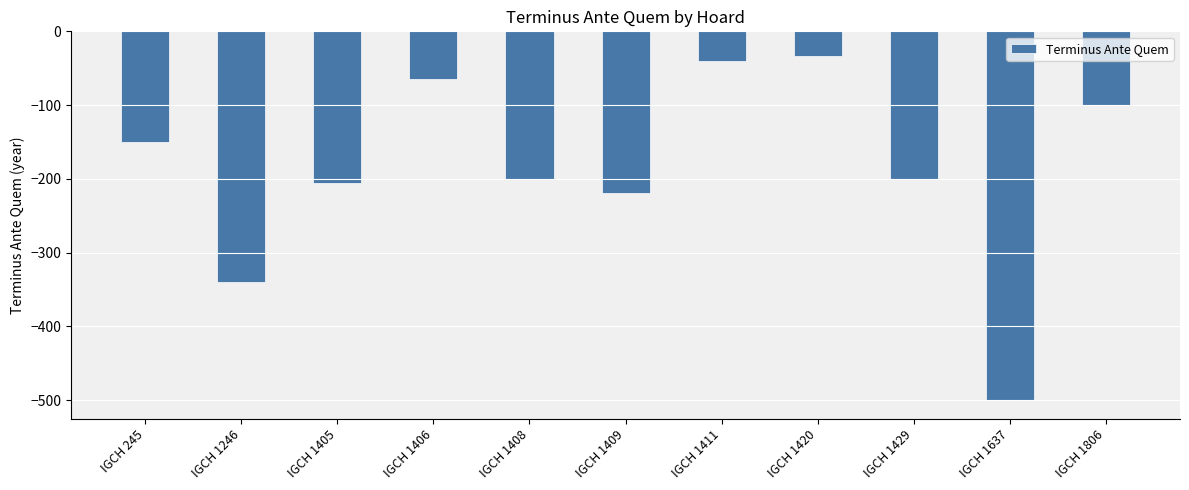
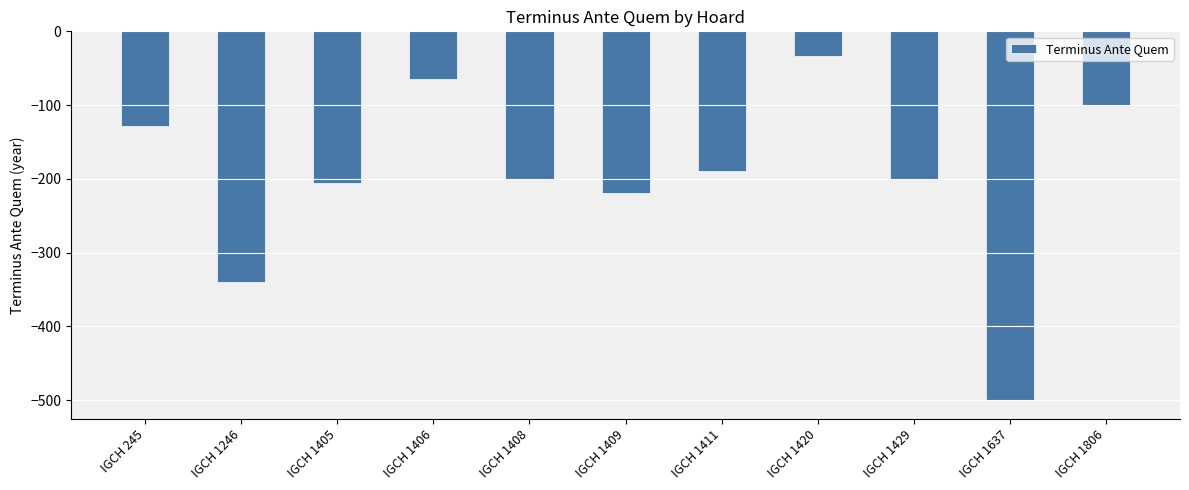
  {
-   "IGCH 245": -150,
+   "IGCH 245": -130,
    "IGCH 1246": -340,
    "IGCH 1405": -210,
    "IGCH 1406": -60,
    "IGCH 1408": -200,
    "IGCH 1409": -220,
-   "IGCH 1411": -40,
+   "IGCH 1411": -190,
    "IGCH 1420": -30,
    "IGCH 1429": -200,
    "IGCH 1637": -500,
    "IGCH 1806": -100
  }
